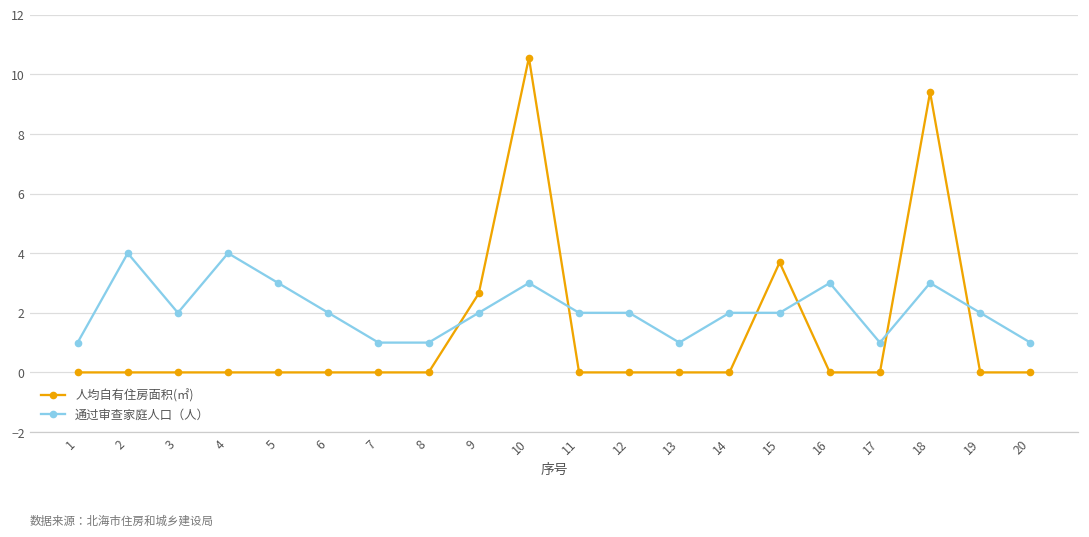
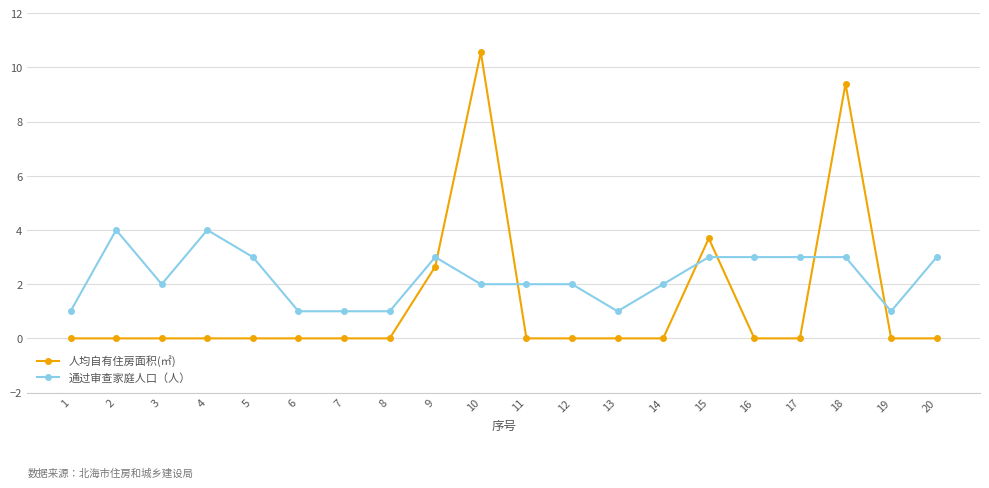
  {
    "人均自有住房面积(㎡)": {
      "1": 0,
      "2": 0,
      "3": 0,
      "4": 0,
      "5": 0,
      "6": 0,
      "7": 0,
      "8": 0,
      "9": 2.7,
      "10": 10.6,
      "11": 0,
      "12": 0,
      "13": 0,
      "14": 0,
      "15": 3.7,
      "16": 0,
      "17": 0,
      "18": 9.4,
      "19": 0,
      "20": 0
    },
    "通过审查家庭人口（人）": {
      "1": 1,
      "2": 4,
      "3": 2,
      "4": 4,
      "5": 3,
-     "6": 2,
+     "6": 1,
      "7": 1,
      "8": 1,
-     "9": 2,
-     "10": 3,
+     "9": 3,
+     "10": 2,
      "11": 2,
      "12": 2,
      "13": 1,
      "14": 2,
-     "15": 2,
+     "15": 3,
      "16": 3,
-     "17": 1,
+     "17": 3,
      "18": 3,
-     "19": 2,
-     "20": 1
+     "19": 1,
+     "20": 3
    }
  }
